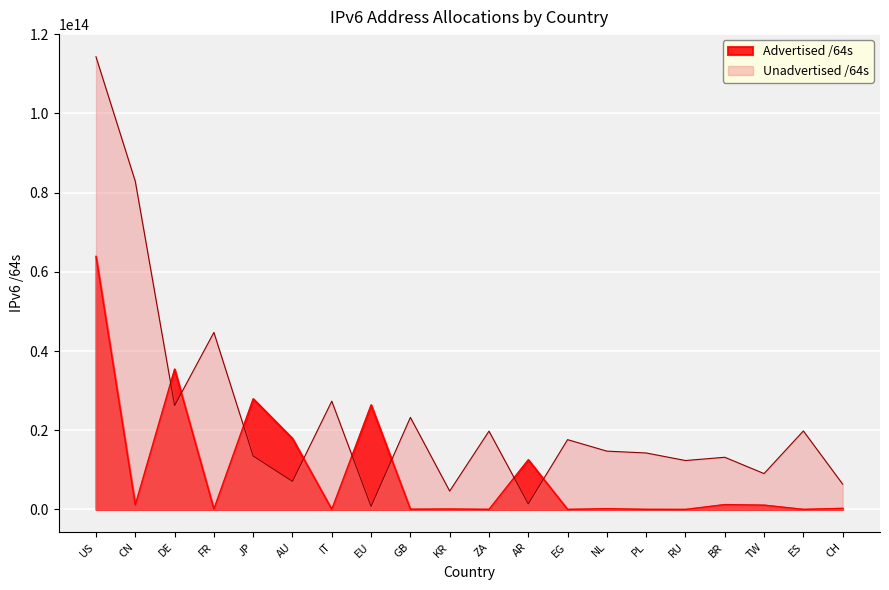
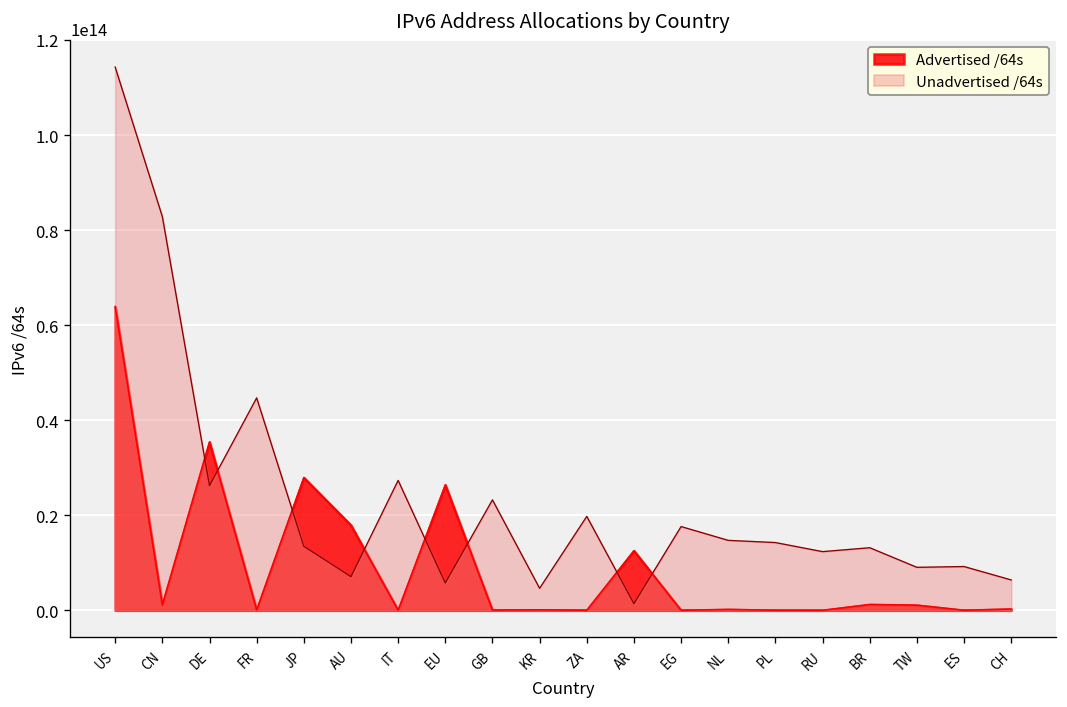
  {
    "Advertised /64s": {
      "US": 64000000000000,
      "CN": 1000000000000,
      "DE": 35000000000000,
      "FR": 0,
      "JP": 28000000000000,
      "AU": 18000000000000,
      "IT": 0,
      "EU": 26000000000000,
      "GB": 0,
      "KR": 0,
      "ZA": 0,
      "AR": 13000000000000,
      "EG": 0,
      "NL": 0,
      "PL": 0,
      "RU": 0,
      "BR": 1000000000000,
      "TW": 1000000000000,
      "ES": 0,
      "CH": 0
    },
    "Unadvertised /64s": {
      "US": 114000000000000,
      "CN": 83000000000000,
      "DE": 26000000000000,
      "FR": 45000000000000,
      "JP": 13000000000000,
      "AU": 7000000000000,
      "IT": 27000000000000,
-     "EU": 1000000000000,
+     "EU": 6000000000000,
      "GB": 23000000000000,
      "KR": 5000000000000,
      "ZA": 20000000000000,
      "AR": 1000000000000,
      "EG": 18000000000000,
      "NL": 15000000000000,
      "PL": 14000000000000,
      "RU": 12000000000000,
      "BR": 13000000000000,
      "TW": 9000000000000,
-     "ES": 20000000000000,
+     "ES": 9000000000000,
      "CH": 6000000000000
    }
  }
